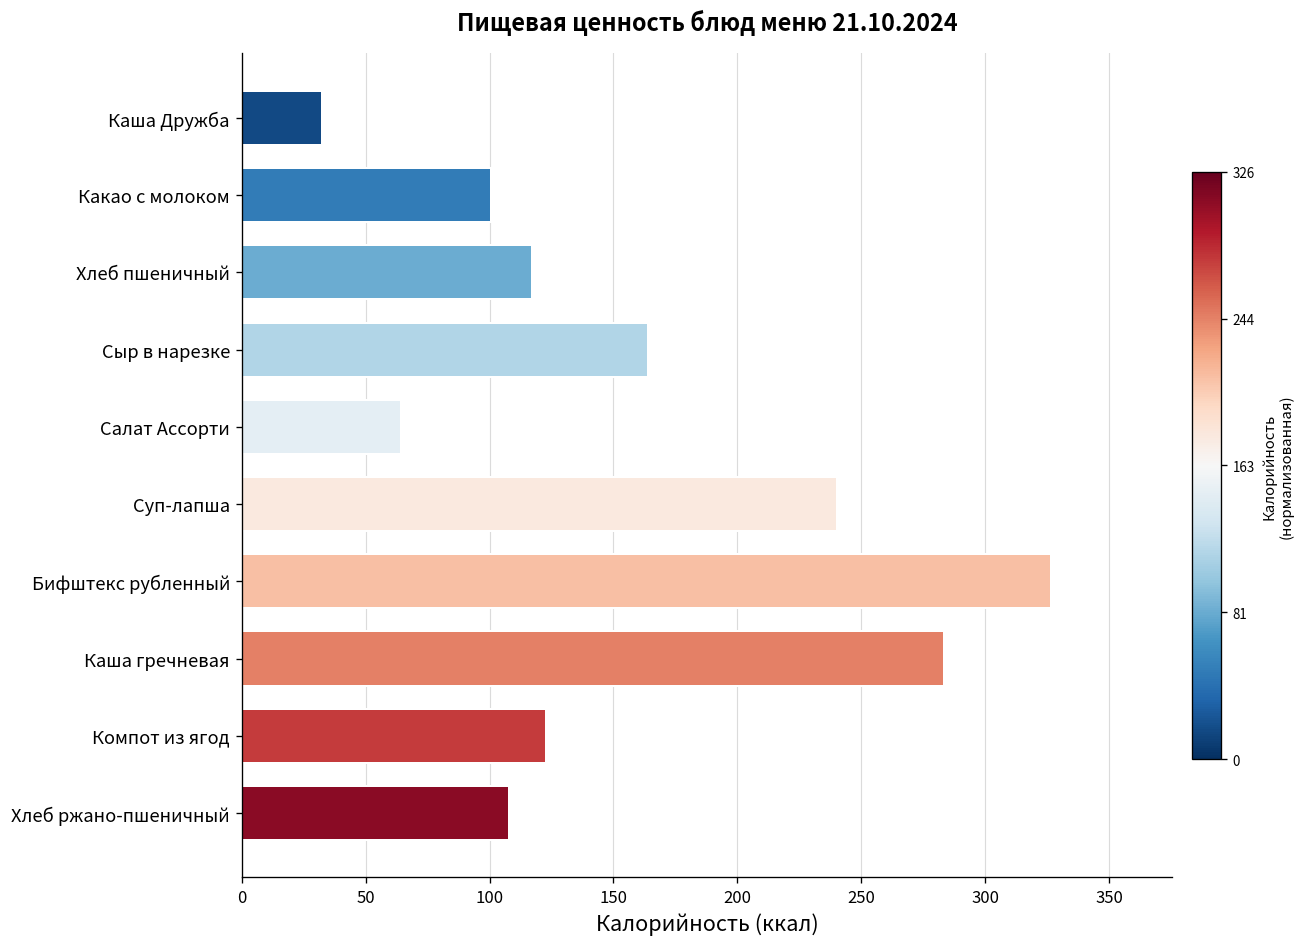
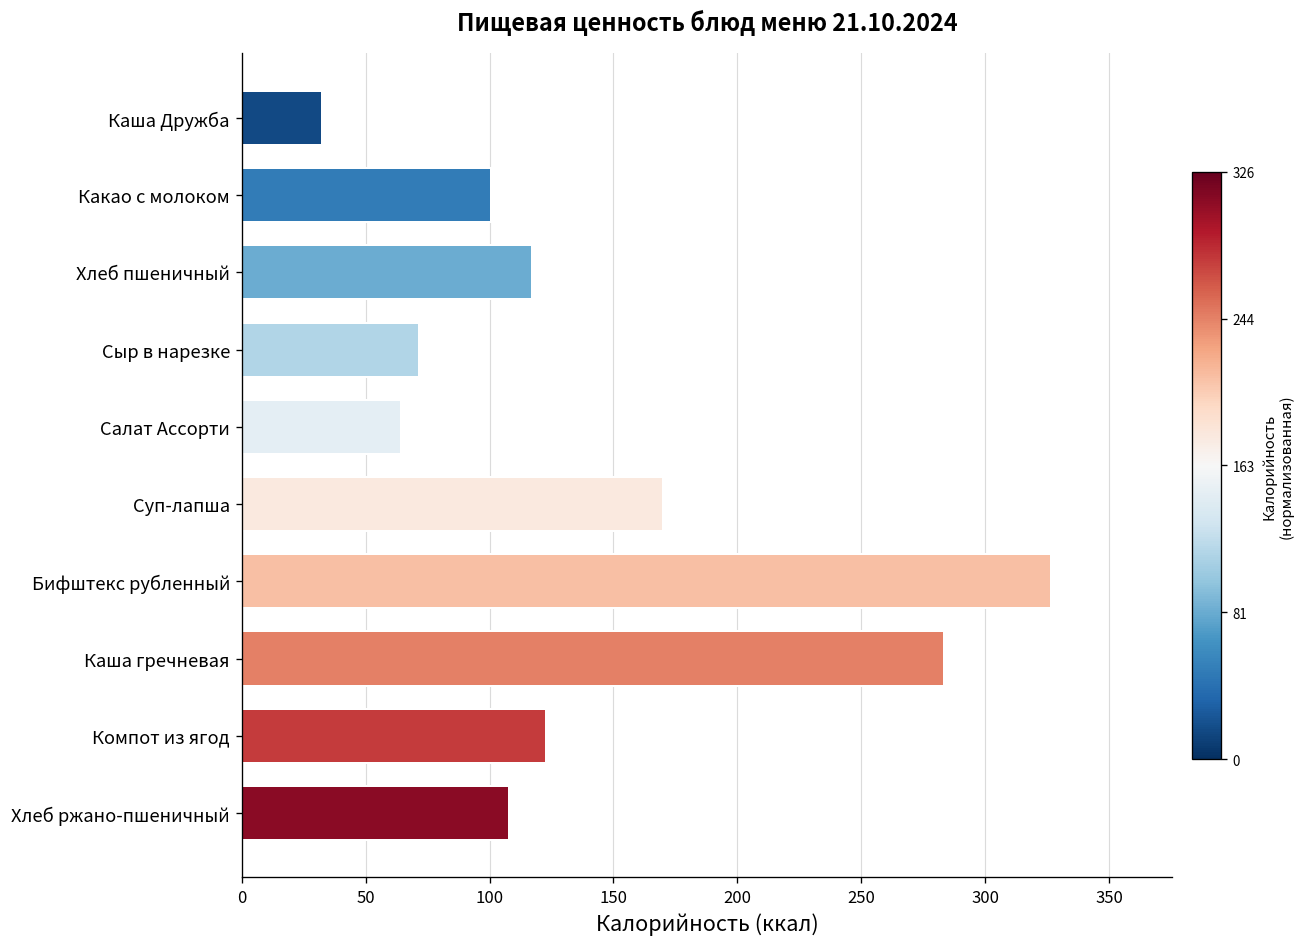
  {
    "Каша Дружба": 32,
    "Какао с молоком": 100,
    "Хлеб пшеничный": 117,
-   "Сыр в нарезке": 164,
+   "Сыр в нарезке": 72,
    "Салат Ассорти": 64,
-   "Суп-лапша": 240,
+   "Суп-лапша": 170,
    "Бифштекс рубленный": 326,
    "Каша гречневая": 283,
    "Компот из ягод": 123,
    "Хлеб ржано-пшеничный": 108
  }
